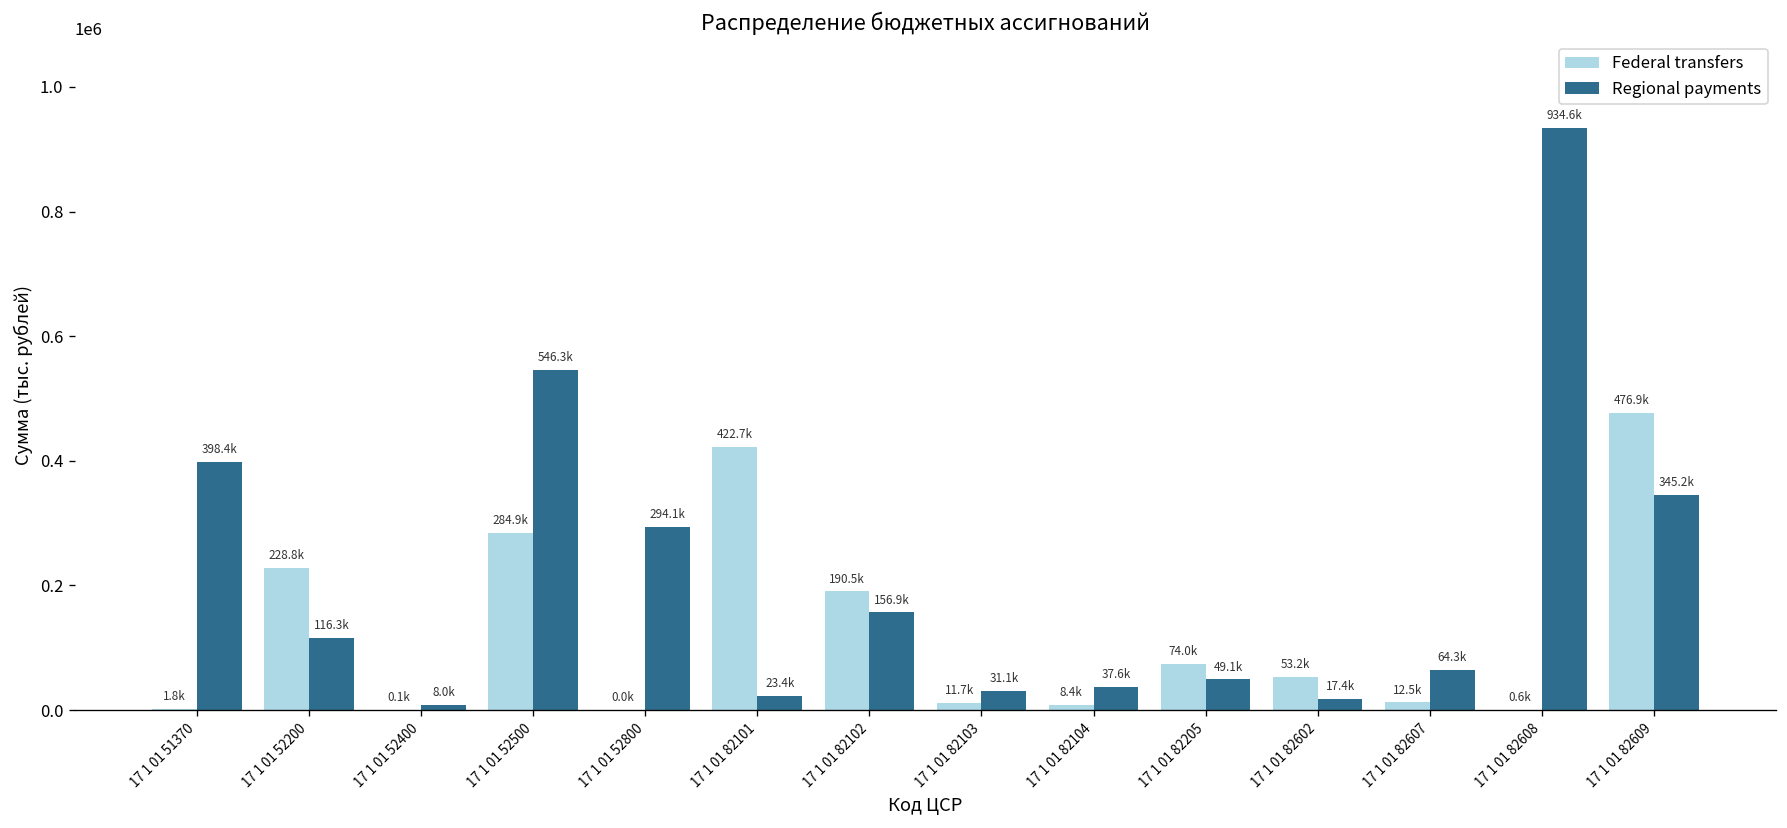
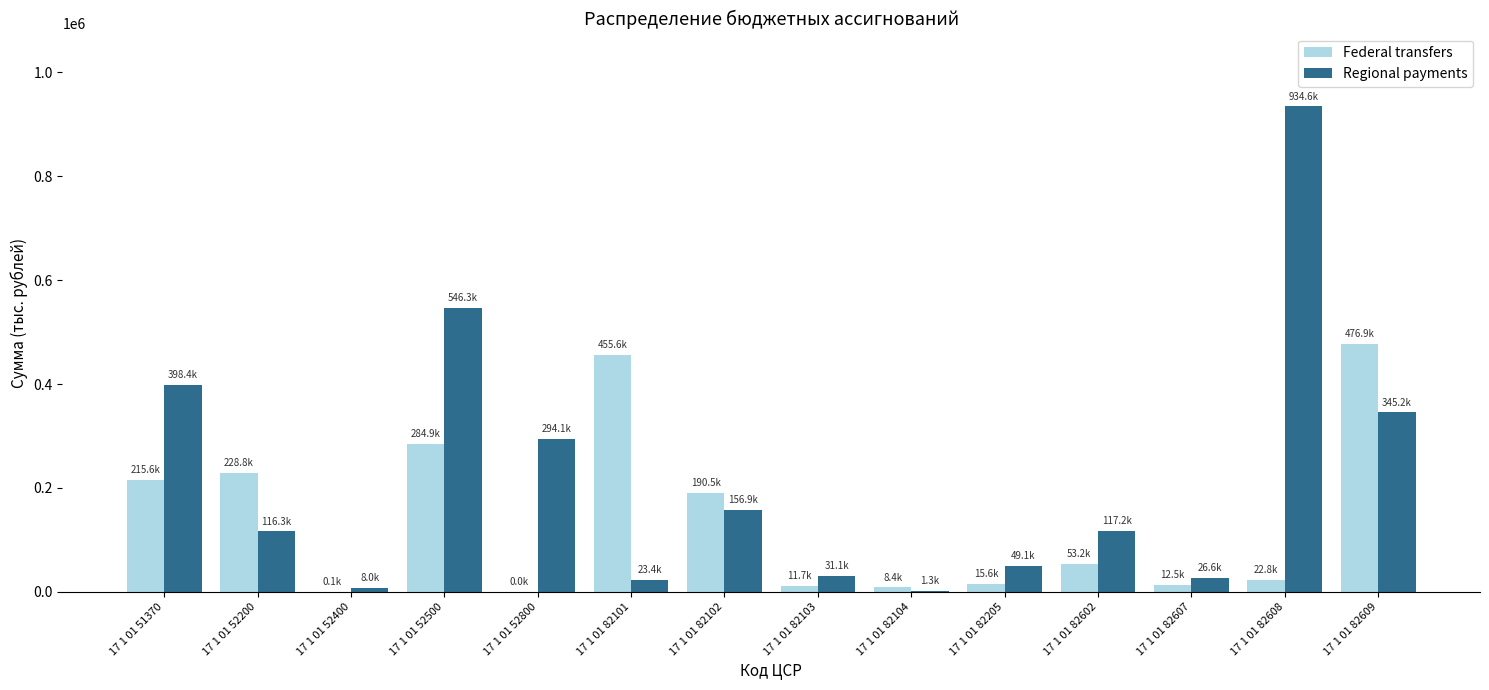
  {
    "Federal transfers": {
-     "17 1 01 51370": "1.8k",
+     "17 1 01 51370": "215.6k",
      "17 1 01 52200": "228.8k",
      "17 1 01 52400": "0.1k",
      "17 1 01 52500": "284.9k",
-     "17 1 01 82101": "422.7k",
+     "17 1 01 82101": "455.6k",
      "17 1 01 82102": "190.5k",
      "17 1 01 82103": "11.7k",
      "17 1 01 82104": "8.4k",
-     "17 1 01 82205": "74.0k",
+     "17 1 01 82205": "15.6k",
      "17 1 01 82602": "53.2k",
      "17 1 01 82607": "12.5k",
-     "17 1 01 82608": "0.6k",
+     "17 1 01 82608": "22.8k",
      "17 1 01 82609": "476.9k"
    },
    "Regional payments": {
      "17 1 01 51370": "398.4k",
      "17 1 01 52200": "116.3k",
      "17 1 01 52400": "8.0k",
      "17 1 01 52500": "546.3k",
      "17 1 01 52800": "294.1k",
      "17 1 01 82101": "23.4k",
      "17 1 01 82102": "156.9k",
      "17 1 01 82103": "31.1k",
-     "17 1 01 82104": "37.6k",
+     "17 1 01 82104": "1.3k",
      "17 1 01 82205": "49.1k",
-     "17 1 01 82602": "17.4k",
-     "17 1 01 82607": "64.3k",
+     "17 1 01 82602": "117.2k",
+     "17 1 01 82607": "26.6k",
      "17 1 01 82608": "934.6k",
      "17 1 01 82609": "345.2k"
    }
  }
